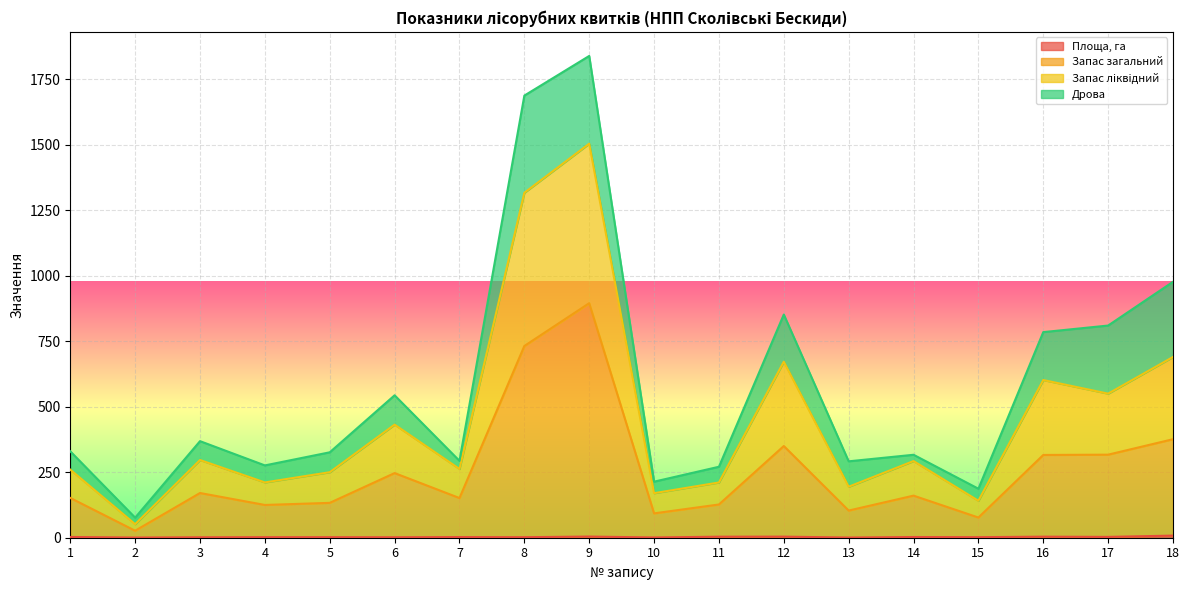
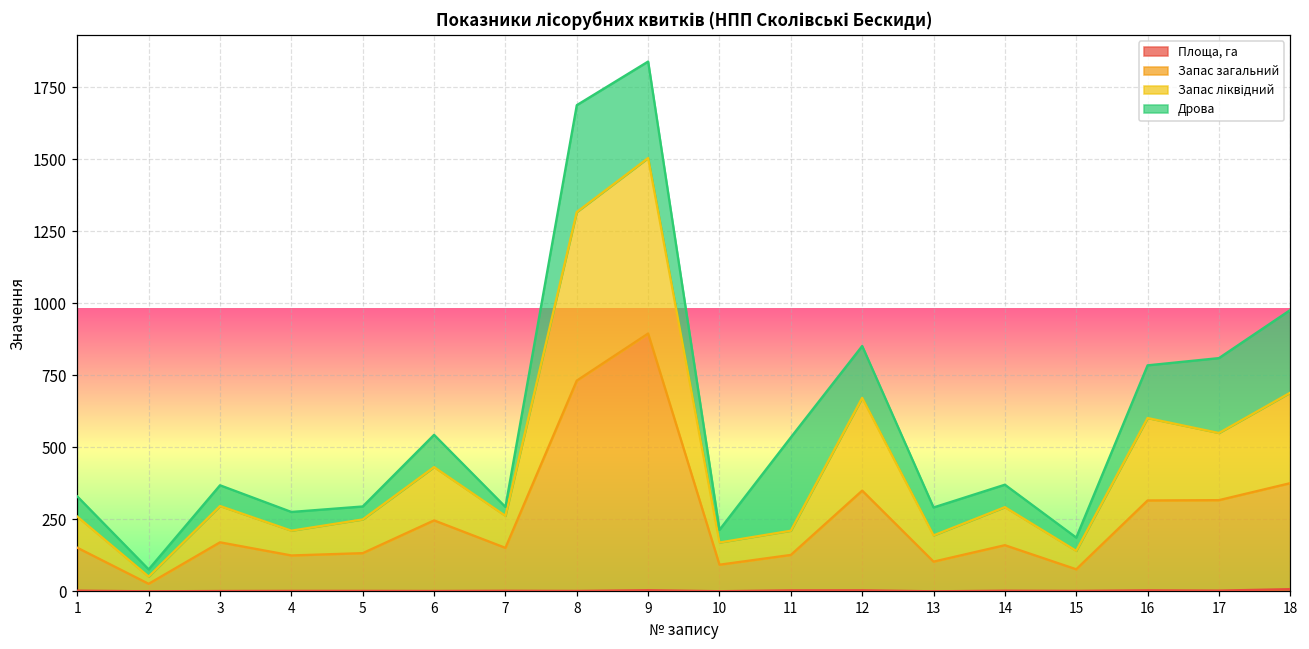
  {
    "Площа, га": {
      "1": 0,
      "2": 0,
      "3": 0,
      "4": 0,
      "5": 0,
      "6": 0,
      "7": 0,
      "8": 0,
      "9": 0,
      "10": 0,
      "11": 0,
      "12": 0,
      "13": 0,
      "14": 0,
      "15": 0,
      "16": 0,
      "17": 0,
      "18": 10
    },
    "Дрова": {
      "1": 70,
      "2": 30,
      "3": 70,
      "4": 70,
-     "5": 80,
+     "5": 50,
      "6": 110,
      "7": 30,
      "8": 370,
      "9": 340,
      "10": 40,
-     "11": 60,
+     "11": 320,
      "12": 180,
      "13": 100,
-     "14": 20,
+     "14": 80,
      "15": 50,
      "16": 180,
      "17": 260,
      "18": 290
    }
  }
